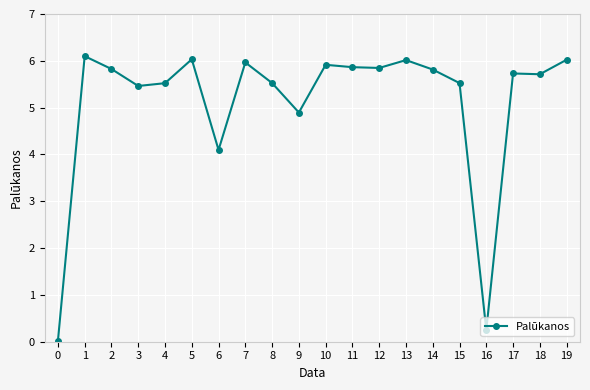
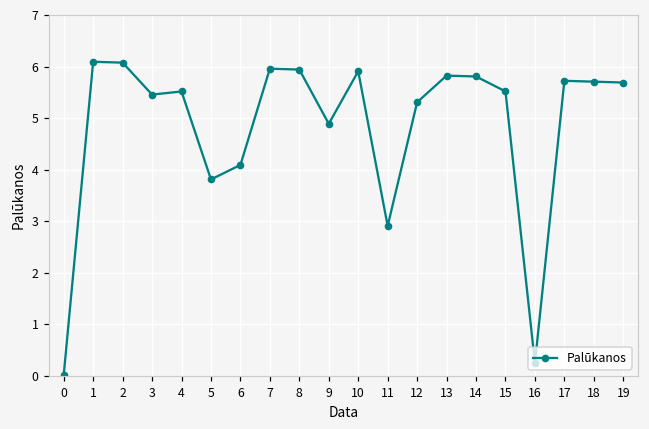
  {
    "0": 0.0,
    "1": 6.1,
-   "2": 5.8,
+   "2": 6.1,
    "3": 5.5,
    "4": 5.5,
-   "5": 6.0,
+   "5": 3.8,
    "6": 4.1,
    "7": 6.0,
-   "8": 5.5,
+   "8": 5.9,
    "9": 4.9,
    "10": 5.9,
-   "11": 5.9,
-   "12": 5.8,
-   "13": 6.0,
+   "11": 2.9,
+   "12": 5.3,
+   "13": 5.8,
    "14": 5.8,
    "15": 5.5,
    "17": 5.7,
    "18": 5.7,
-   "19": 6.0
+   "19": 5.7
  }
